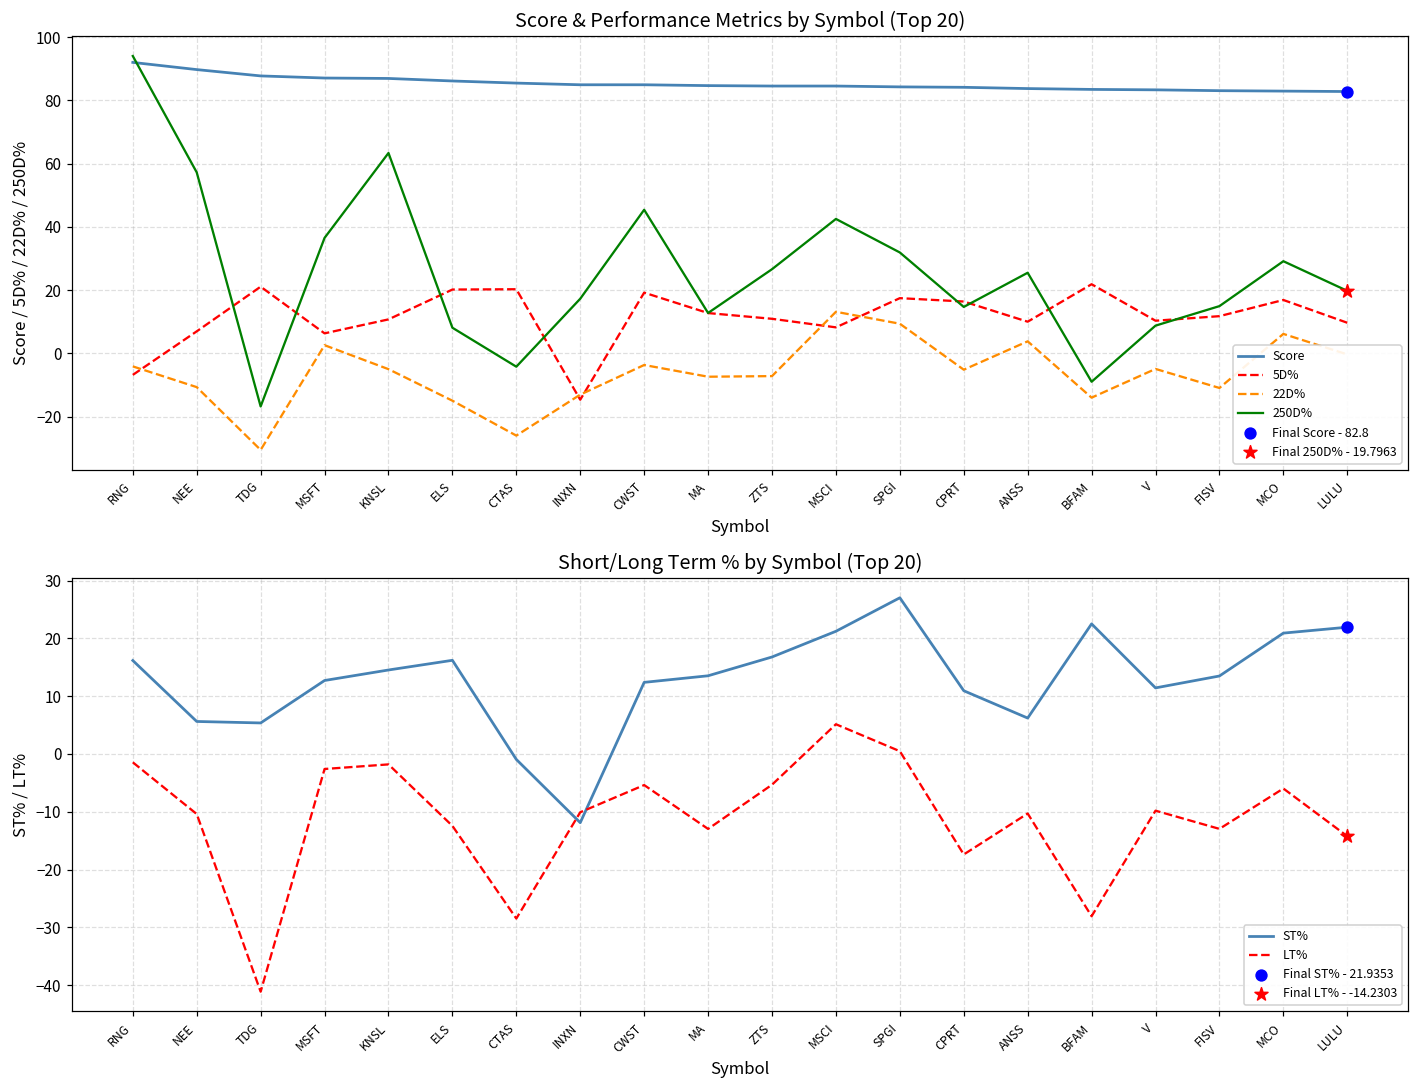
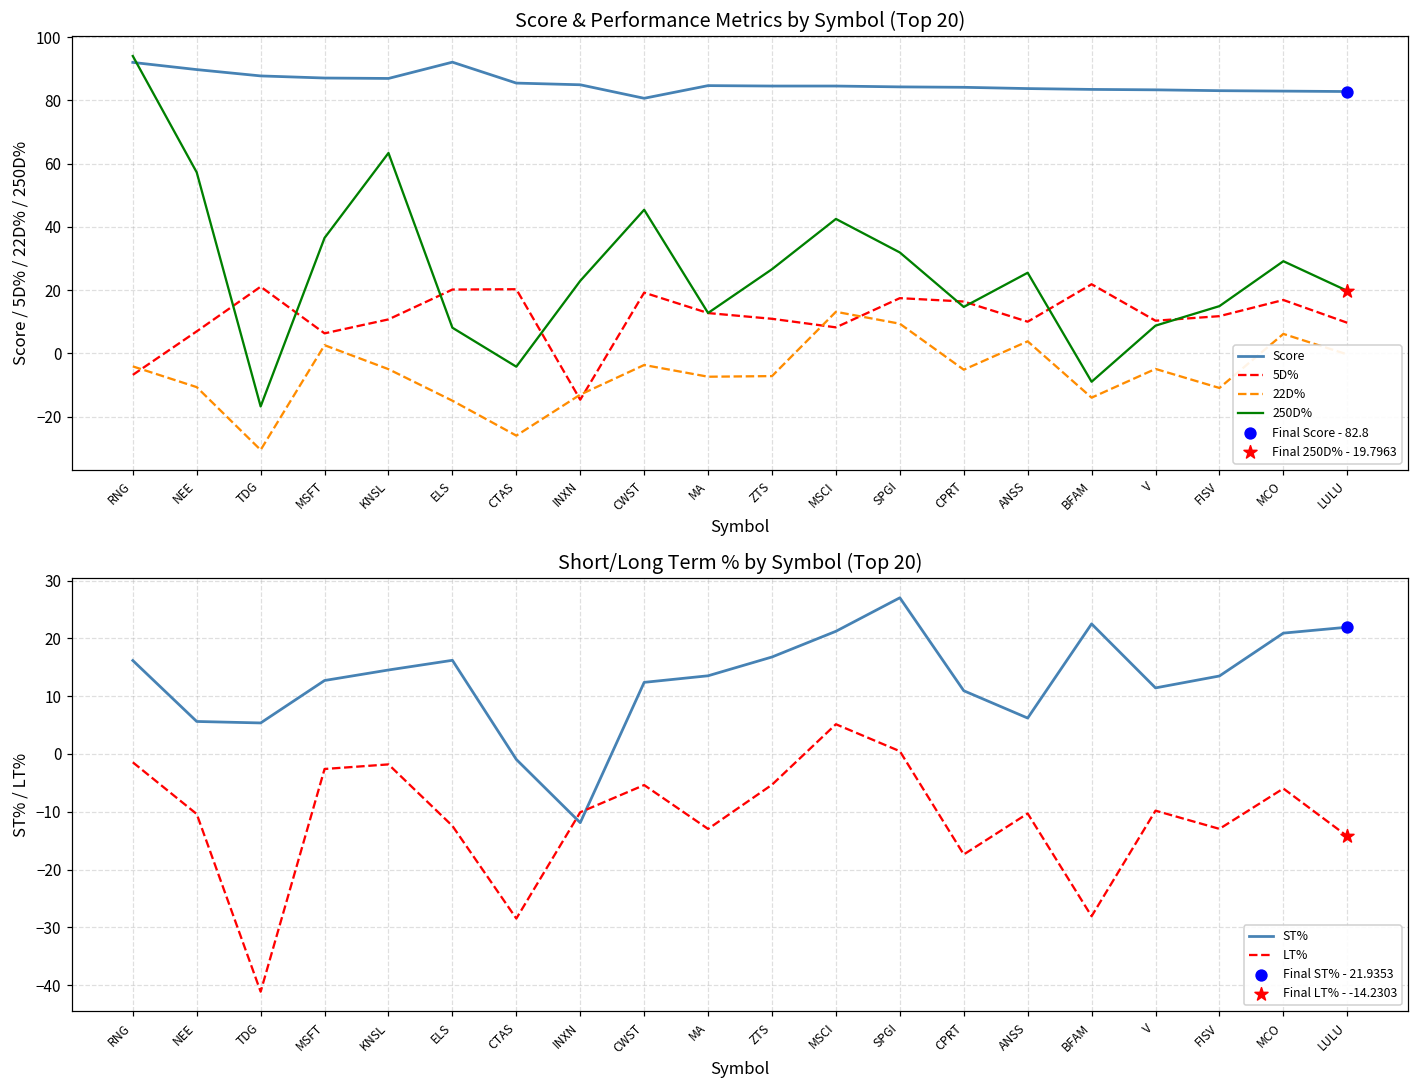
  {
    "Score & Performance Metrics by Symbol (Top 20)": {
      "Score": {
        "RNG": 92,
        "NEE": 90,
        "TDG": 88,
        "MSFT": 87,
        "KNSL": 87,
-       "ELS": 86,
+       "ELS": 92,
        "CTAS": 85,
        "INXN": 85,
-       "CWST": 85,
+       "CWST": 81,
        "MA": 85,
        "ZTS": 85,
        "MSCI": 85,
        "SPGI": 84,
        "CPRT": 84,
        "ANSS": 84,
        "BFAM": 83,
        "V": 83,
        "FISV": 83,
        "MCO": 83
      },
      "22D%": {
        "RNG": -4,
        "NEE": -11,
        "TDG": -30,
        "MSFT": 3,
        "KNSL": -5,
        "ELS": -15,
        "CTAS": -26,
        "INXN": -13,
        "CWST": -4,
        "MA": -7,
        "ZTS": -7,
        "MSCI": 13,
        "SPGI": 9,
        "CPRT": -5,
        "ANSS": 4,
        "BFAM": -14,
        "V": -5,
        "FISV": -11,
        "MCO": 6,
        "LULU": 0
      },
      "250D%": {
        "RNG": 94,
        "NEE": 57,
        "TDG": -17,
        "MSFT": 37,
        "KNSL": 63,
        "ELS": 8,
        "CTAS": -4,
-       "INXN": 17,
+       "INXN": 23,
        "CWST": 45,
        "ZTS": 27,
        "MSCI": 43,
        "SPGI": 32,
        "CPRT": 15,
        "ANSS": 26,
        "BFAM": -9,
        "V": 9,
        "FISV": 15,
        "MCO": 29
      }
    },
    "Short/Long Term % by Symbol (Top 20)": {
      "ST%": {
        "RNG": 16,
        "NEE": 6,
        "TDG": 5,
        "MSFT": 13,
        "KNSL": 15,
        "ELS": 16,
        "CTAS": -1,
        "INXN": -12,
        "CWST": 12,
        "MA": 14,
        "ZTS": 17,
        "MSCI": 21,
        "SPGI": 27,
        "CPRT": 11,
        "ANSS": 6,
        "BFAM": 23,
        "V": 11,
        "FISV": 13,
        "MCO": 21
      }
    }
  }
